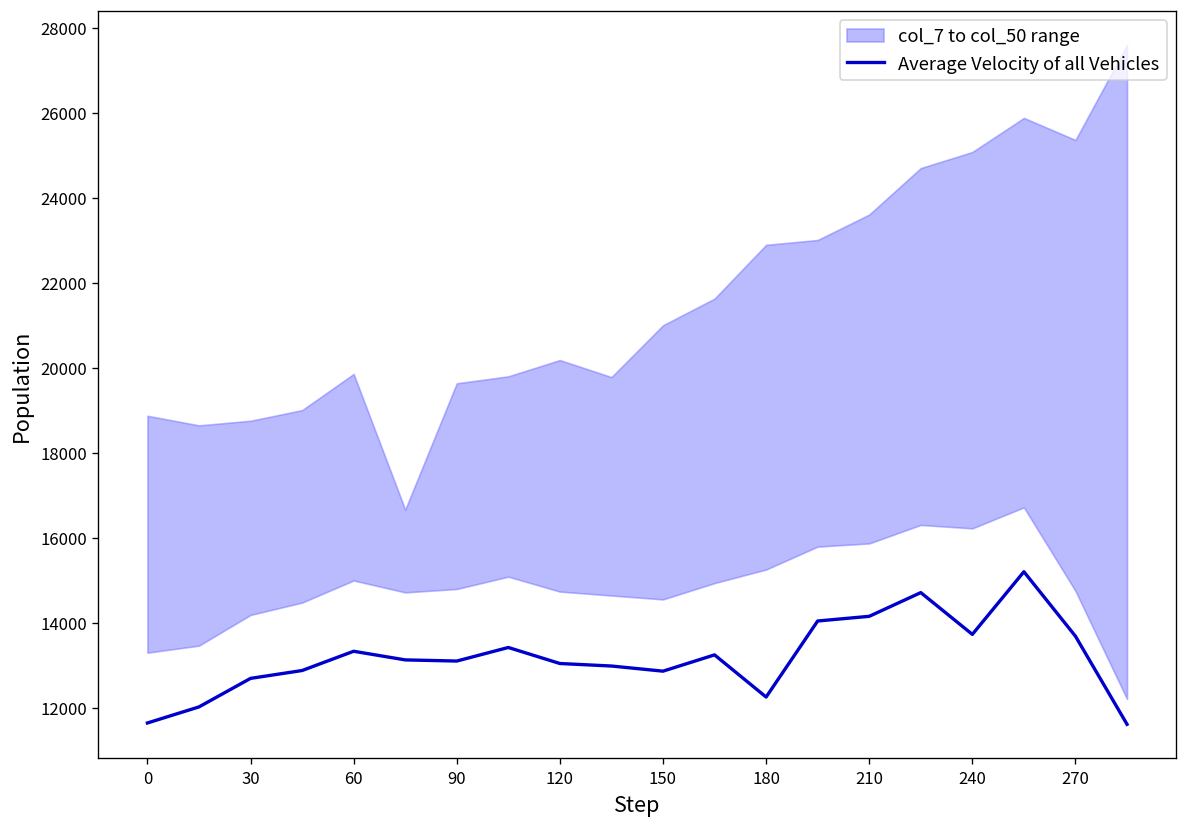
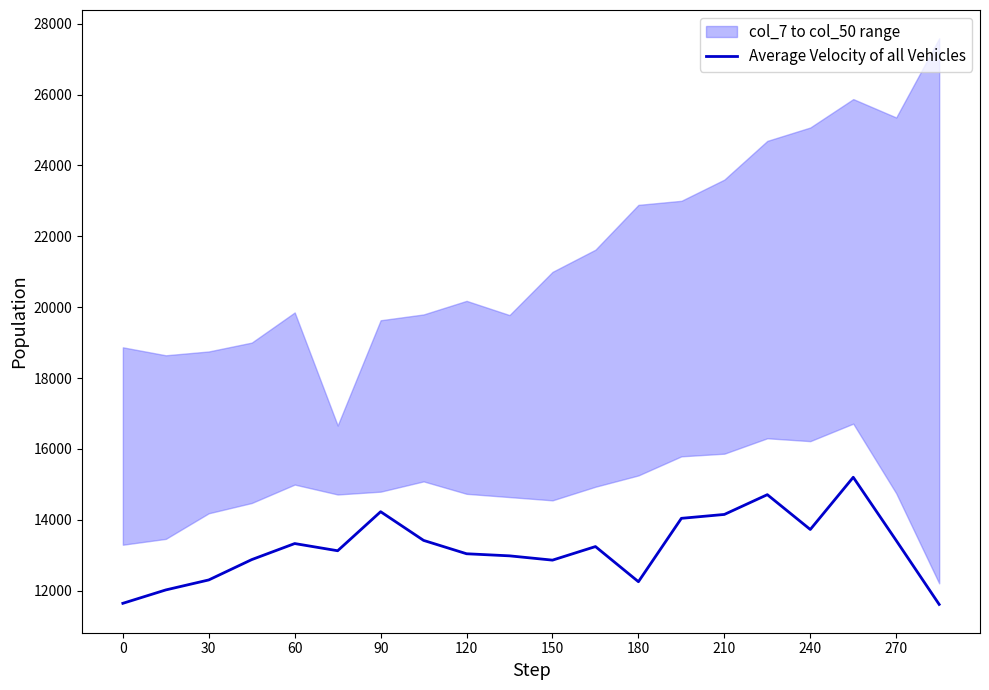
  {
    "Average Velocity of all Vehicles": {
      "0": 11600,
-     "30": 12700,
+     "30": 12300,
      "60": 13300,
-     "90": 13100,
+     "90": 14200,
      "120": 13000,
      "150": 12900,
      "180": 12300,
      "210": 14200,
      "240": 13700,
-     "270": 13700
+     "270": 13400
    }
  }
